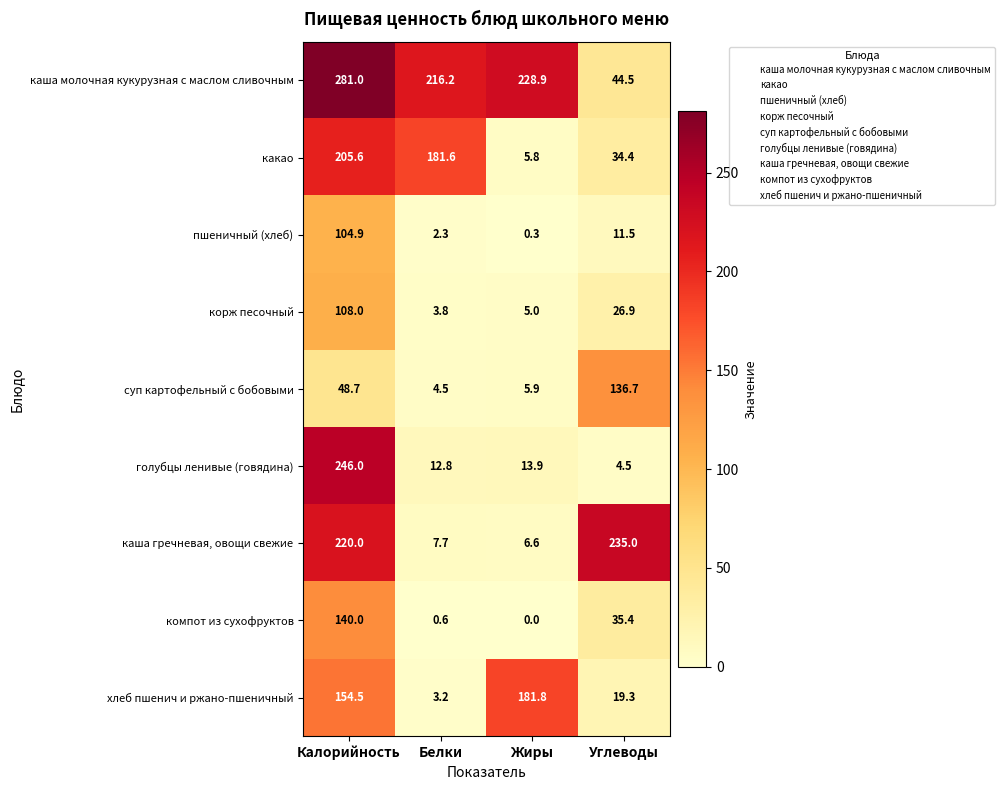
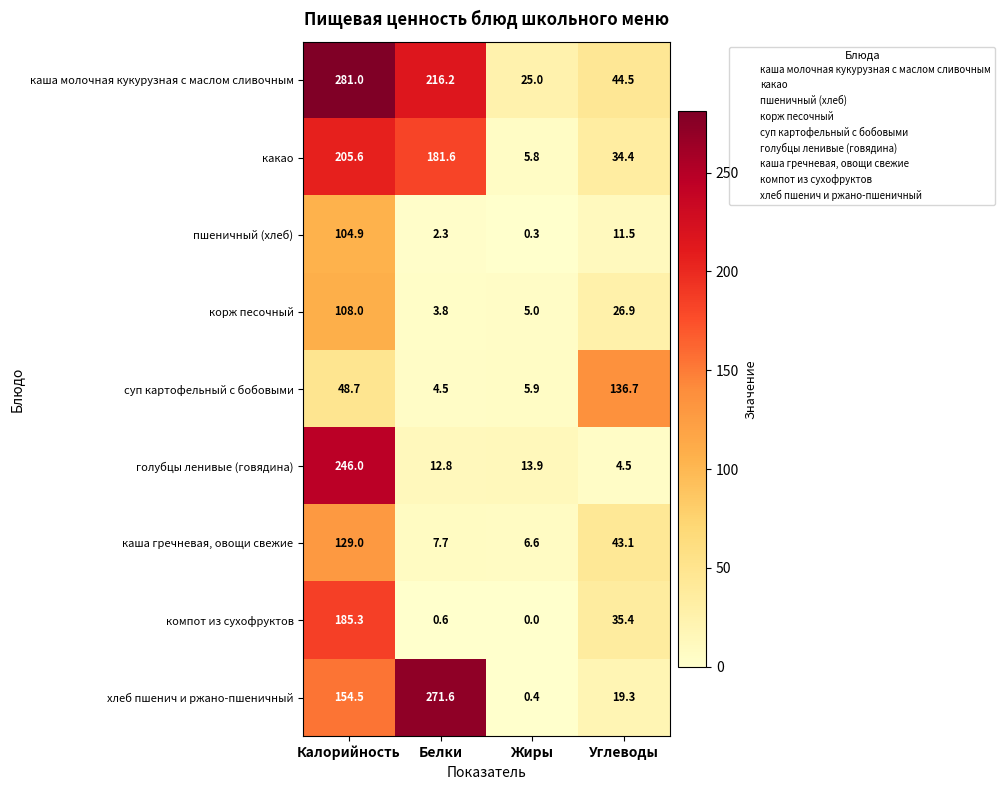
  {
    "каша молочная кукурузная с маслом сливочным": {
      "Калорийность": 281.0,
      "Белки": 216.2,
-     "Жиры": 228.9,
+     "Жиры": 25.0,
      "Углеводы": 44.5
    },
    "какао": {
      "Калорийность": 205.6,
      "Белки": 181.6,
      "Жиры": 5.8,
      "Углеводы": 34.4
    },
    "пшеничный (хлеб)": {
      "Калорийность": 104.9,
      "Белки": 2.3,
      "Жиры": 0.3,
      "Углеводы": 11.5
    },
    "корж песочный": {
      "Калорийность": 108.0,
      "Белки": 3.8,
      "Жиры": 5.0,
      "Углеводы": 26.9
    },
    "суп картофельный с бобовыми": {
      "Калорийность": 48.7,
      "Белки": 4.5,
      "Жиры": 5.9,
      "Углеводы": 136.7
    },
    "голубцы ленивые (говядина)": {
      "Калорийность": 246.0,
      "Белки": 12.8,
      "Жиры": 13.9,
      "Углеводы": 4.5
    },
    "каша гречневая, овощи свежие": {
-     "Калорийность": 220.0,
+     "Калорийность": 129.0,
      "Белки": 7.7,
      "Жиры": 6.6,
-     "Углеводы": 235.0
+     "Углеводы": 43.1
    },
    "компот из сухофруктов": {
-     "Калорийность": 140.0,
+     "Калорийность": 185.3,
      "Белки": 0.6,
      "Жиры": 0.0,
      "Углеводы": 35.4
    },
    "хлеб пшенич и ржано-пшеничный": {
      "Калорийность": 154.5,
-     "Белки": 3.2,
-     "Жиры": 181.8,
+     "Белки": 271.6,
+     "Жиры": 0.4,
      "Углеводы": 19.3
    }
  }
